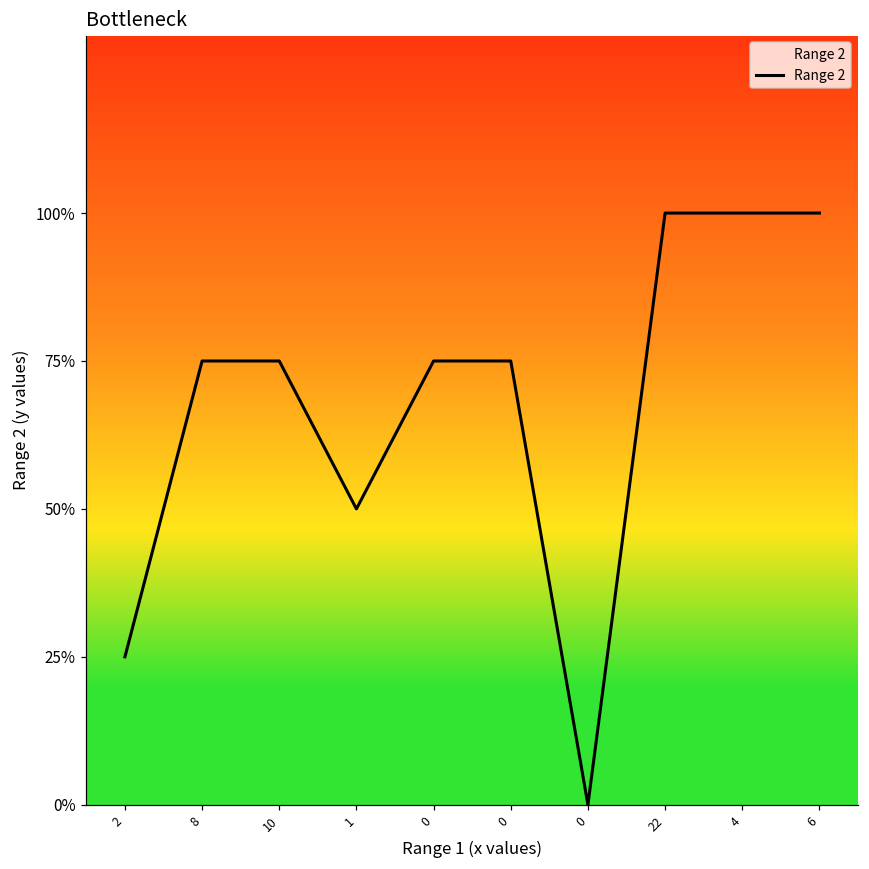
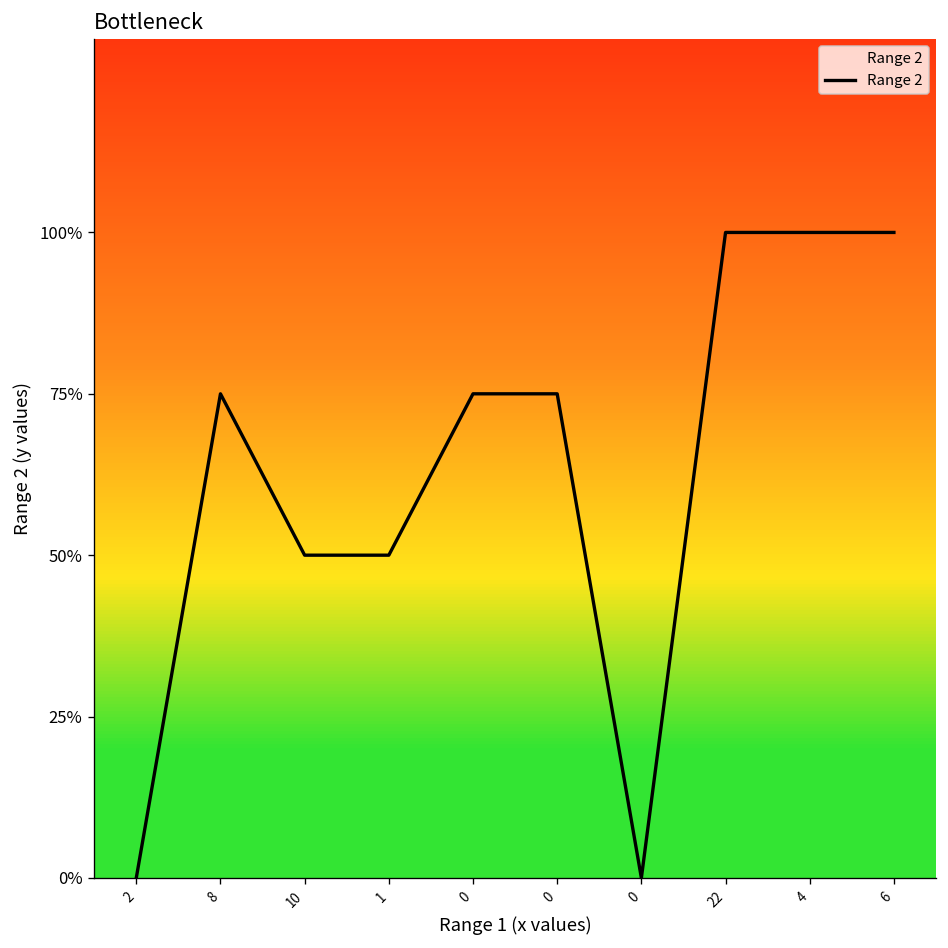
  {
-   "2": "25%",
+   "2": "0%",
    "8": "75%",
-   "10": "75%",
+   "10": "50%",
    "1": "50%",
    "22": "100%",
    "4": "100%",
    "6": "100%"
  }
